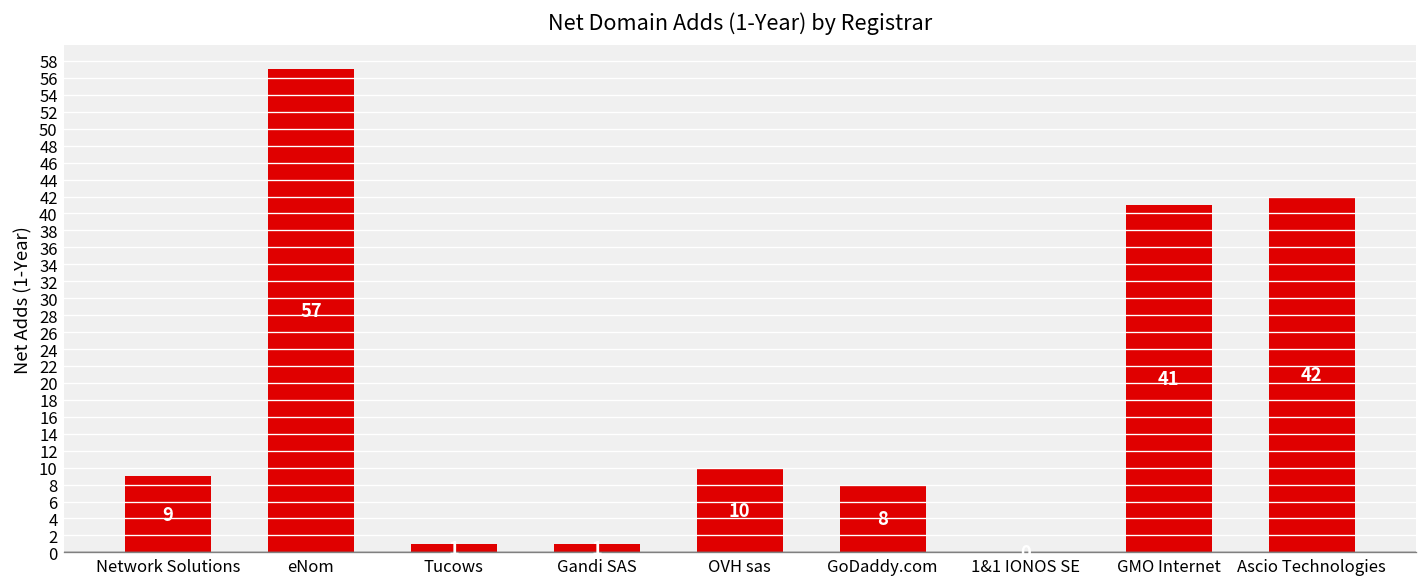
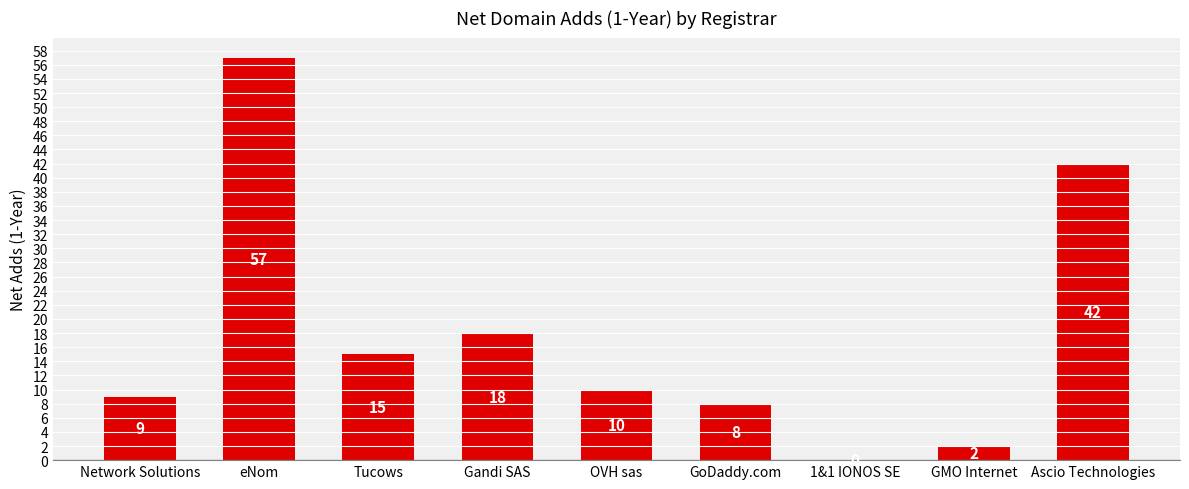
  {
    "Network Solutions": 9,
    "eNom": 57,
-   "Tucows": 1,
-   "Gandi SAS": 1,
+   "Tucows": 15,
+   "Gandi SAS": 18,
    "OVH sas": 10,
    "GoDaddy.com": 8,
-   "GMO Internet": 41,
+   "GMO Internet": 2,
    "Ascio Technologies": 42
  }
